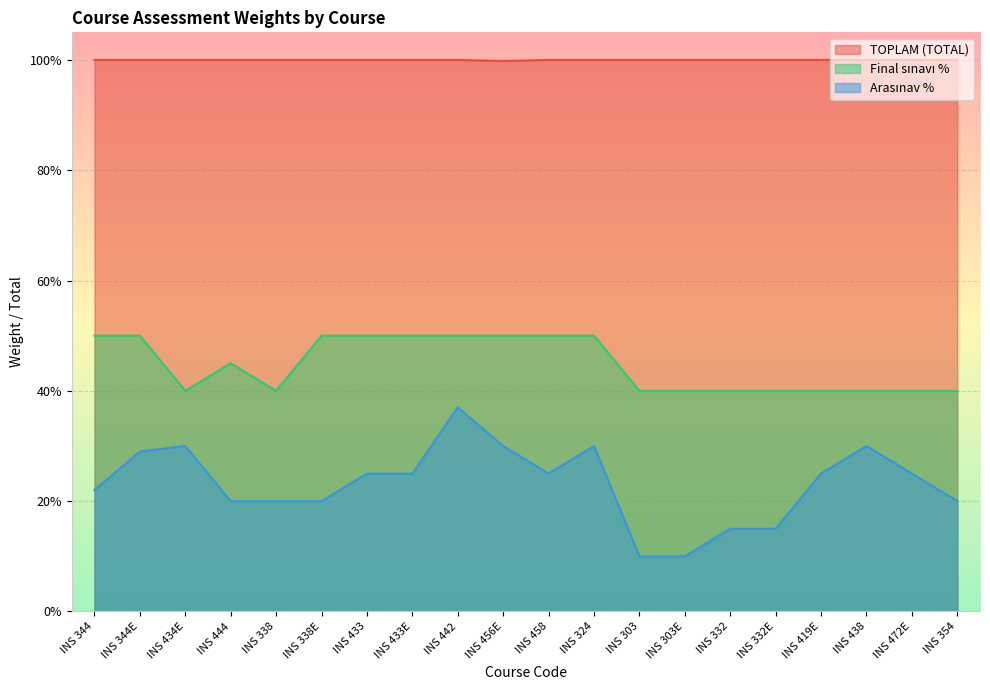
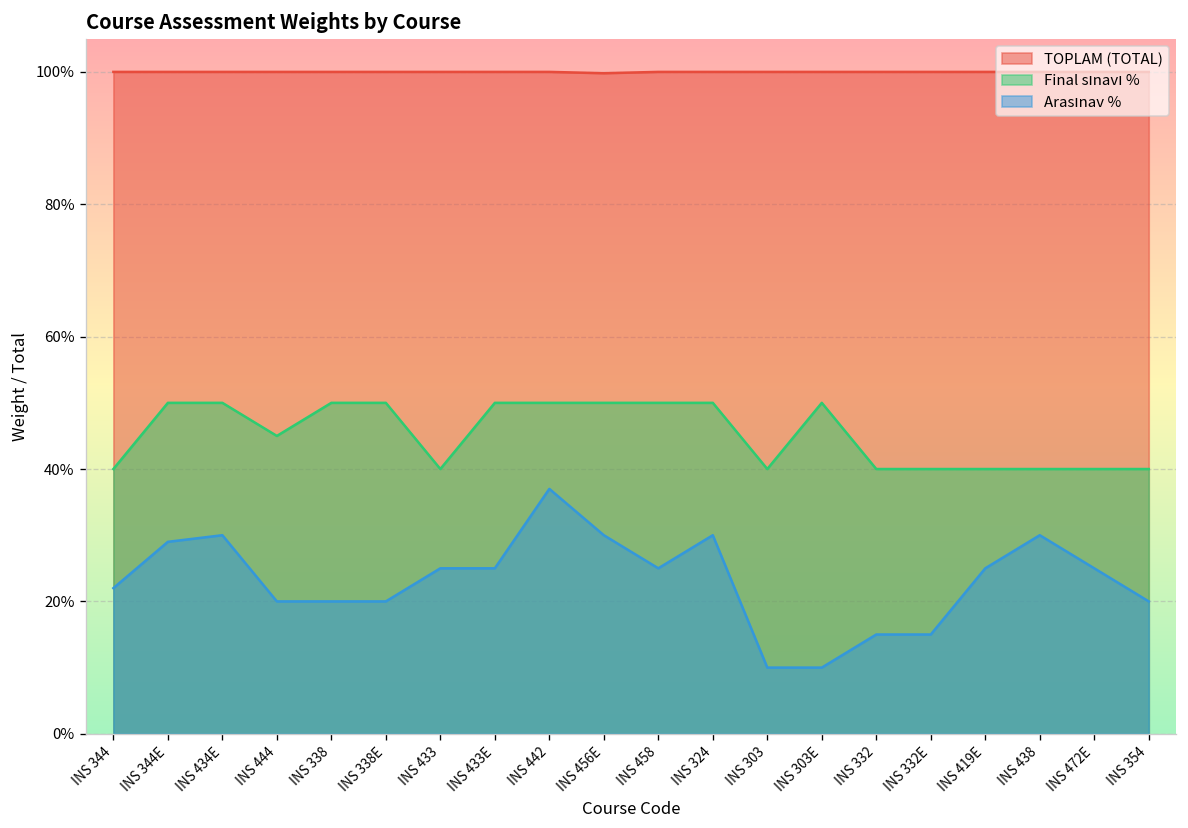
  {
    "TOPLAM (TOTAL)": {
      "INS 344": "100%",
      "INS 344E": "100%",
      "INS 434E": "100%",
      "INS 444": "100%",
      "INS 338": "100%",
      "INS 338E": "100%",
      "INS 433": "100%",
      "INS 433E": "100%",
      "INS 442": "100%",
      "INS 456E": "100%",
      "INS 458": "100%",
      "INS 324": "100%",
      "INS 303": "100%",
      "INS 303E": "100%",
      "INS 332": "100%",
      "INS 332E": "100%",
      "INS 419E": "100%"
    },
    "Final sınavı %": {
-     "INS 344": "50%",
+     "INS 344": "40%",
      "INS 344E": "50%",
-     "INS 434E": "40%",
+     "INS 434E": "50%",
      "INS 444": "45%",
-     "INS 338": "40%",
+     "INS 338": "50%",
      "INS 338E": "50%",
-     "INS 433": "50%",
+     "INS 433": "40%",
      "INS 433E": "50%",
      "INS 442": "50%",
      "INS 456E": "50%",
      "INS 458": "50%",
      "INS 324": "50%",
      "INS 303": "40%",
-     "INS 303E": "40%",
+     "INS 303E": "50%",
      "INS 332": "40%",
      "INS 332E": "40%",
      "INS 419E": "40%",
      "INS 438": "40%",
      "INS 472E": "40%",
      "INS 354": "40%"
    },
    "Arasınav %": {
      "INS 344": "22%",
      "INS 344E": "29%",
      "INS 434E": "30%",
      "INS 444": "20%",
      "INS 338": "20%",
      "INS 338E": "20%",
      "INS 433": "25%",
      "INS 433E": "25%",
      "INS 442": "37%",
      "INS 456E": "30%",
      "INS 458": "25%",
      "INS 324": "30%",
      "INS 303": "10%",
      "INS 303E": "10%",
      "INS 332": "15%",
      "INS 332E": "15%",
      "INS 419E": "25%",
      "INS 438": "30%",
      "INS 472E": "25%",
      "INS 354": "20%"
    }
  }
